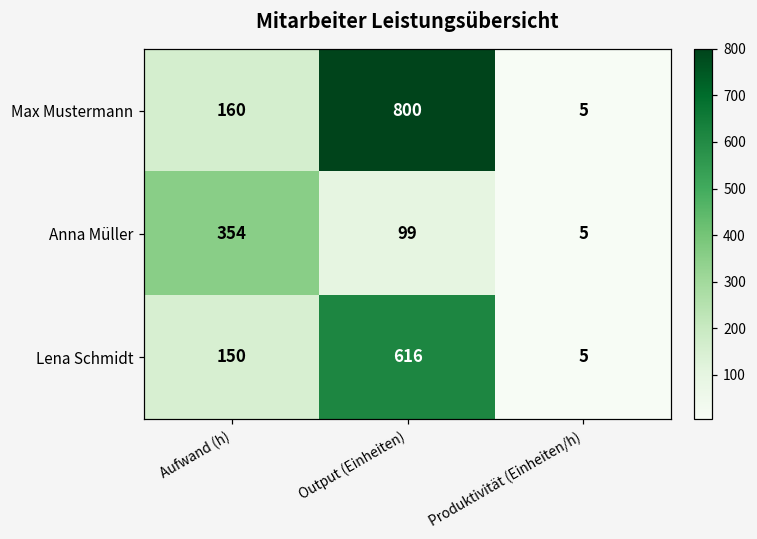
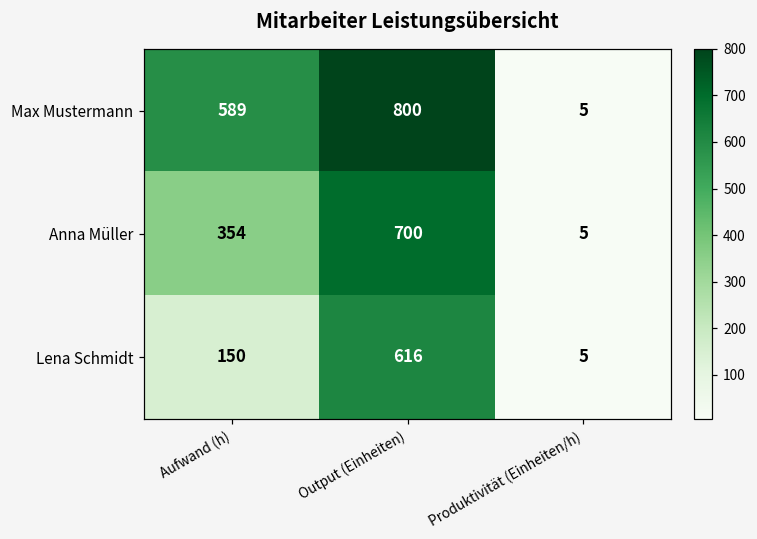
  {
    "Max Mustermann": {
-     "Aufwand (h)": 160,
+     "Aufwand (h)": 589,
      "Output (Einheiten)": 800,
      "Produktivität (Einheiten/h)": 5
    },
    "Anna Müller": {
      "Aufwand (h)": 354,
-     "Output (Einheiten)": 99,
+     "Output (Einheiten)": 700,
      "Produktivität (Einheiten/h)": 5
    },
    "Lena Schmidt": {
      "Aufwand (h)": 150,
      "Output (Einheiten)": 616,
      "Produktivität (Einheiten/h)": 5
    }
  }
